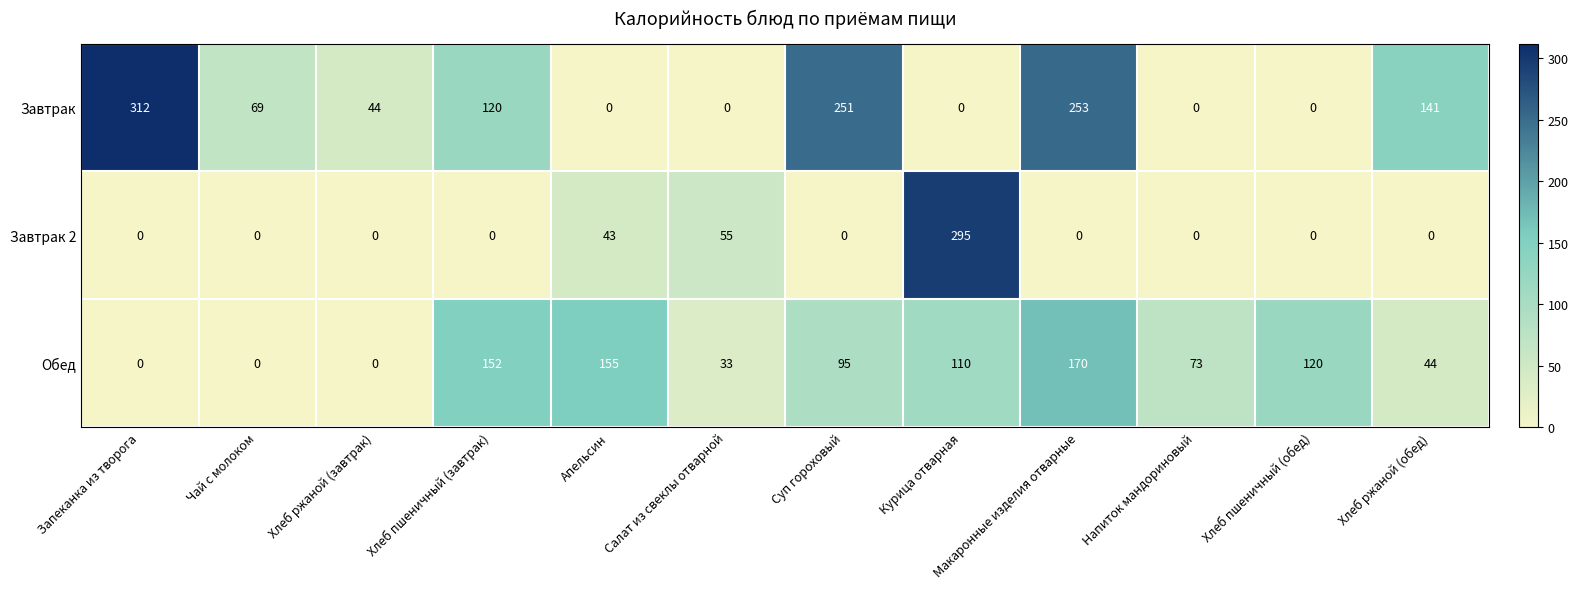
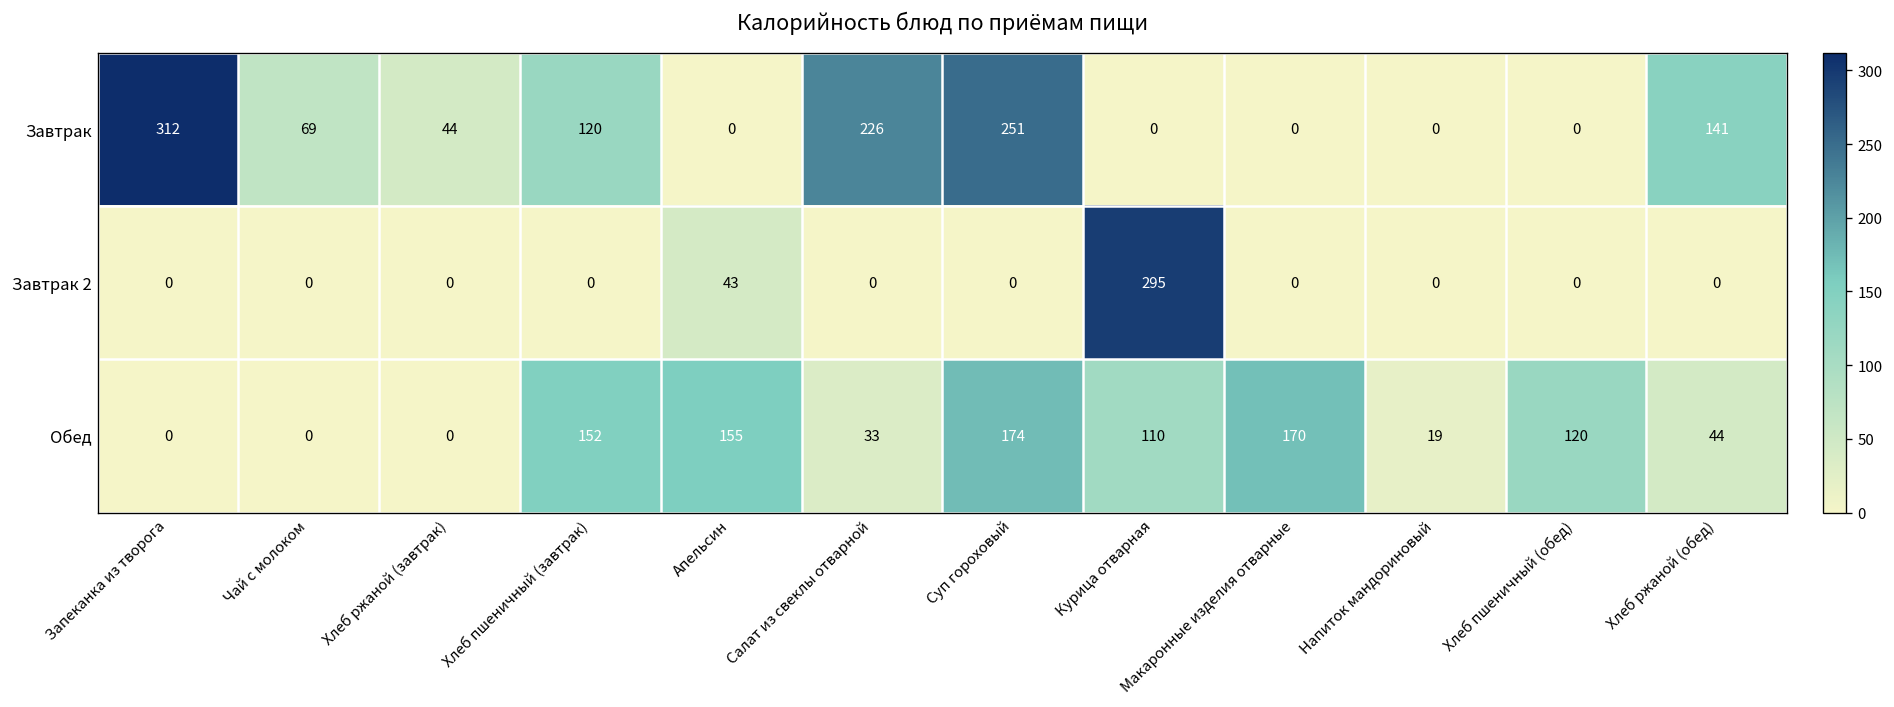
  {
    "Завтрак": {
      "Запеканка из творога": 312,
      "Чай с молоком": 69,
      "Хлеб ржаной (завтрак)": 44,
      "Хлеб пшеничный (завтрак)": 120,
      "Апельсин": 0,
-     "Салат из свеклы отварной": 0,
+     "Салат из свеклы отварной": 226,
      "Суп гороховый": 251,
      "Курица отварная": 0,
-     "Макаронные изделия отварные": 253,
+     "Макаронные изделия отварные": 0,
      "Напиток мандориновый": 0,
      "Хлеб пшеничный (обед)": 0,
      "Хлеб ржаной (обед)": 141
    },
    "Завтрак 2": {
      "Запеканка из творога": 0,
      "Чай с молоком": 0,
      "Хлеб ржаной (завтрак)": 0,
      "Хлеб пшеничный (завтрак)": 0,
      "Апельсин": 43,
-     "Салат из свеклы отварной": 55,
+     "Салат из свеклы отварной": 0,
      "Суп гороховый": 0,
      "Курица отварная": 295,
      "Макаронные изделия отварные": 0,
      "Напиток мандориновый": 0,
      "Хлеб пшеничный (обед)": 0,
      "Хлеб ржаной (обед)": 0
    },
    "Обед": {
      "Запеканка из творога": 0,
      "Чай с молоком": 0,
      "Хлеб ржаной (завтрак)": 0,
      "Хлеб пшеничный (завтрак)": 152,
      "Апельсин": 155,
      "Салат из свеклы отварной": 33,
-     "Суп гороховый": 95,
+     "Суп гороховый": 174,
      "Курица отварная": 110,
      "Макаронные изделия отварные": 170,
-     "Напиток мандориновый": 73,
+     "Напиток мандориновый": 19,
      "Хлеб пшеничный (обед)": 120,
      "Хлеб ржаной (обед)": 44
    }
  }
